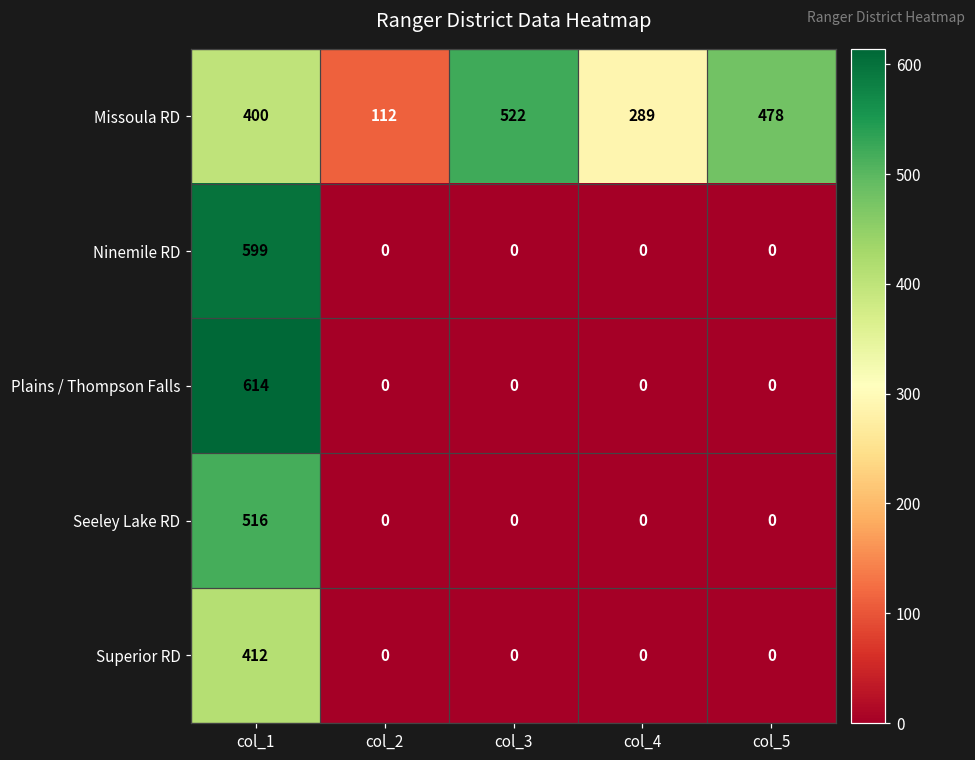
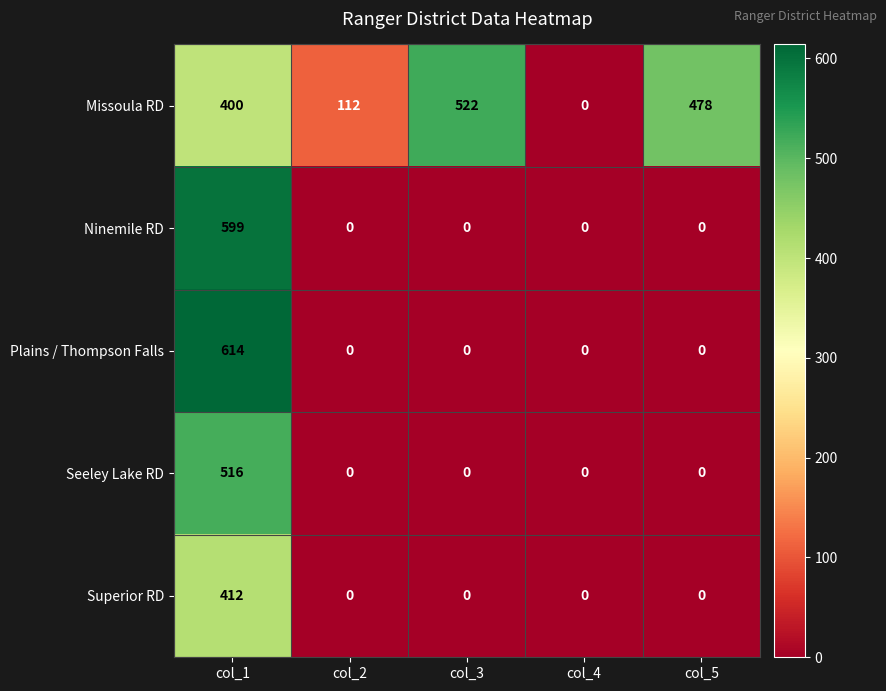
  {
    "Missoula RD": {
      "col_1": 400,
      "col_2": 112,
      "col_3": 522,
-     "col_4": 289,
+     "col_4": 0,
      "col_5": 478
    },
    "Ninemile RD": {
      "col_1": 599,
      "col_2": 0,
      "col_3": 0,
      "col_4": 0,
      "col_5": 0
    },
    "Plains / Thompson Falls": {
      "col_1": 614,
      "col_2": 0,
      "col_3": 0,
      "col_4": 0,
      "col_5": 0
    },
    "Seeley Lake RD": {
      "col_1": 516,
      "col_2": 0,
      "col_3": 0,
      "col_4": 0,
      "col_5": 0
    },
    "Superior RD": {
      "col_1": 412,
      "col_2": 0,
      "col_3": 0,
      "col_4": 0,
      "col_5": 0
    }
  }
